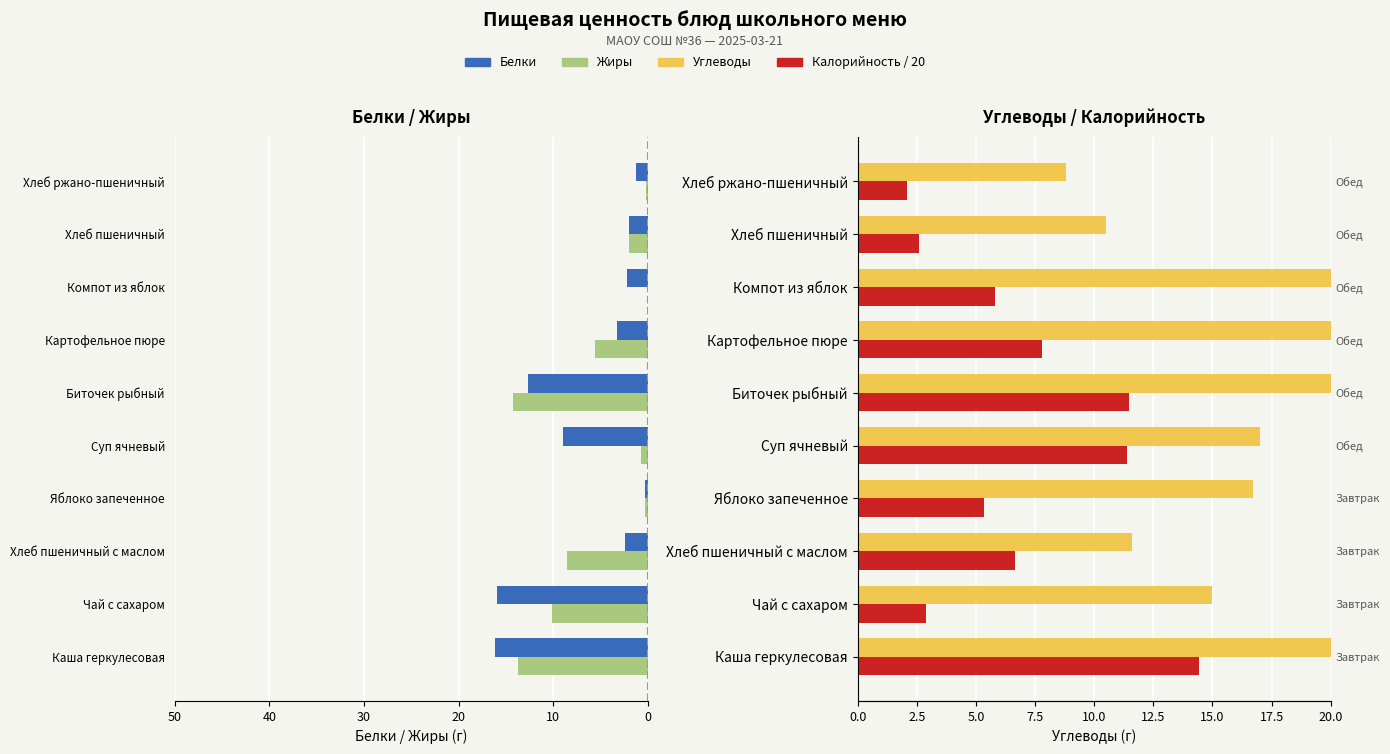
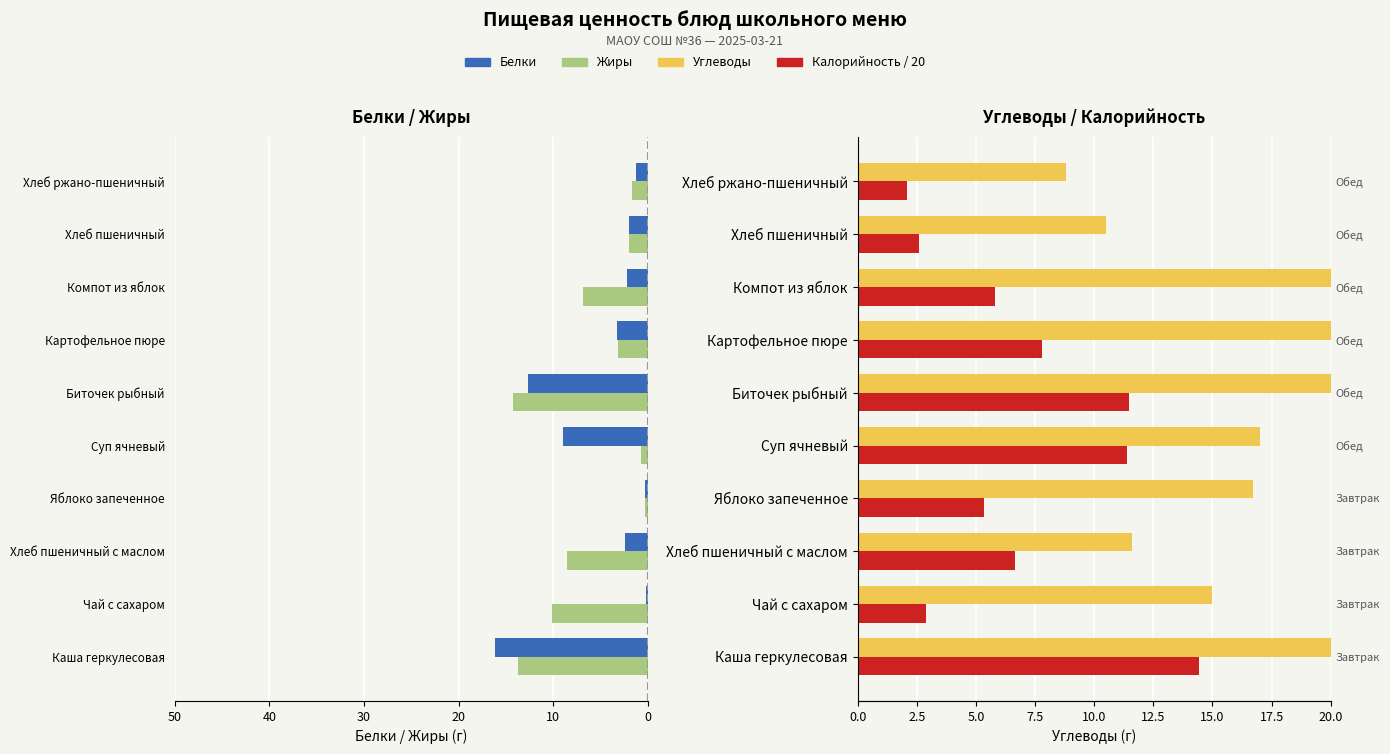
  {
    "Белки / Жиры": {
      "Белки": {
        "Хлеб ржано-пшеничный": 1,
        "Хлеб пшеничный": 2,
        "Компот из яблок": 2,
        "Картофельное пюре": 3,
        "Биточек рыбный": 13,
        "Суп ячневый": 9,
        "Яблоко запеченное": 0,
        "Хлеб пшеничный с маслом": 2,
-       "Чай с сахаром": 16,
+       "Чай с сахаром": 0,
        "Каша геркулесовая": 16
      },
      "Жиры": {
-       "Хлеб ржано-пшеничный": 0,
+       "Хлеб ржано-пшеничный": 2,
        "Хлеб пшеничный": 2,
-       "Компот из яблок": 0,
-       "Картофельное пюре": 6,
+       "Компот из яблок": 7,
+       "Картофельное пюре": 3,
        "Биточек рыбный": 14,
        "Суп ячневый": 1,
        "Яблоко запеченное": 0,
        "Хлеб пшеничный с маслом": 9,
        "Чай с сахаром": 10,
        "Каша геркулесовая": 14
      }
    }
  }
